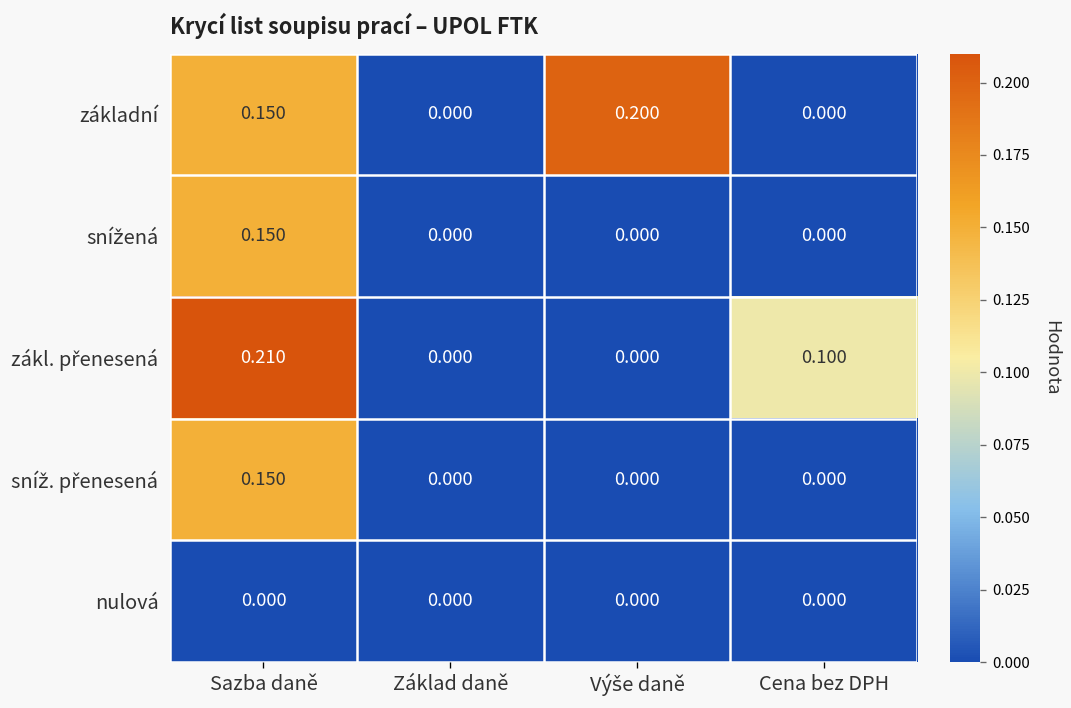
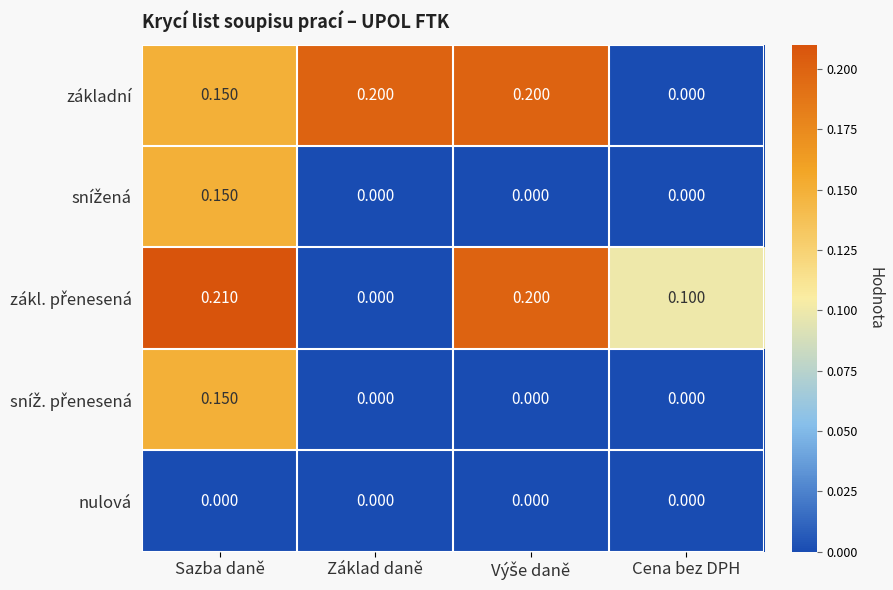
  {
    "základní": {
      "Sazba daně": 0.150,
-     "Základ daně": 0.000,
+     "Základ daně": 0.200,
      "Výše daně": 0.200,
      "Cena bez DPH": 0.000
    },
    "snížená": {
      "Sazba daně": 0.150,
      "Základ daně": 0.000,
      "Výše daně": 0.000,
      "Cena bez DPH": 0.000
    },
    "zákl. přenesená": {
      "Sazba daně": 0.210,
      "Základ daně": 0.000,
-     "Výše daně": 0.000,
+     "Výše daně": 0.200,
      "Cena bez DPH": 0.100
    },
    "sníž. přenesená": {
      "Sazba daně": 0.150,
      "Základ daně": 0.000,
      "Výše daně": 0.000,
      "Cena bez DPH": 0.000
    },
    "nulová": {
      "Sazba daně": 0.000,
      "Základ daně": 0.000,
      "Výše daně": 0.000,
      "Cena bez DPH": 0.000
    }
  }
